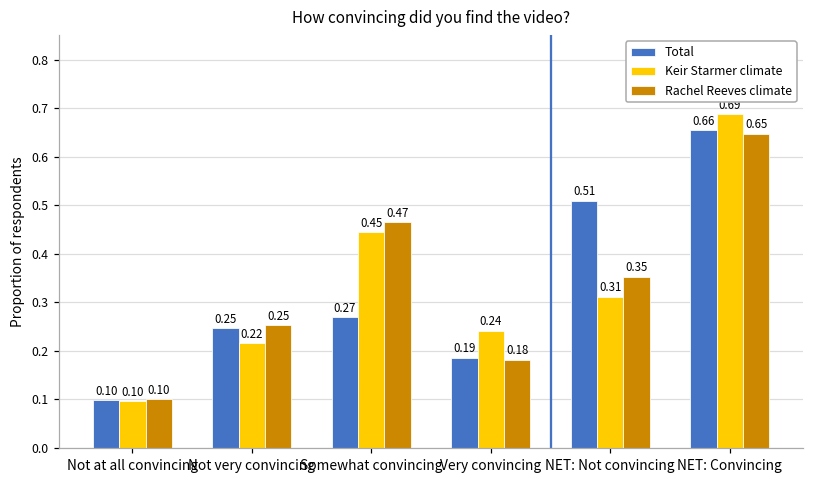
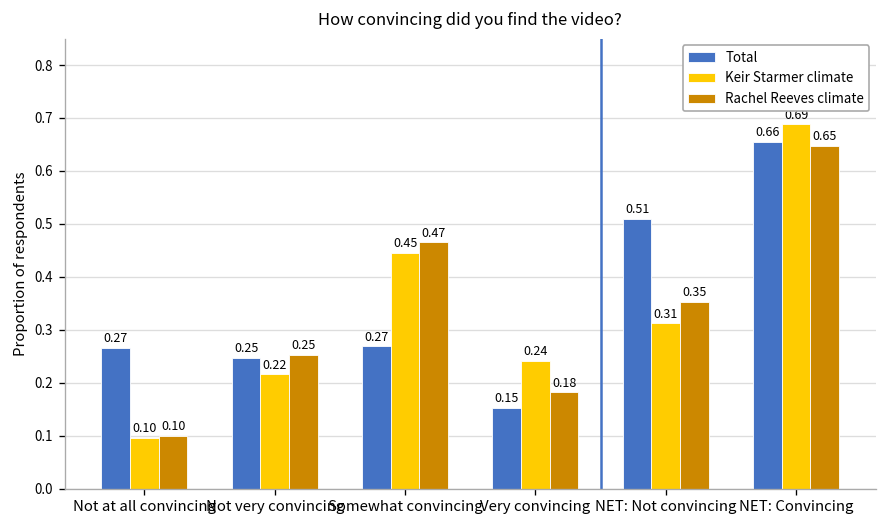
  {
    "Total": {
-     "Not at all convincing": 0.10,
+     "Not at all convincing": 0.27,
      "Not very convincing": 0.25,
      "Somewhat convincing": 0.27,
-     "Very convincing": 0.19,
+     "Very convincing": 0.15,
      "NET: Not convincing": 0.51,
      "NET: Convincing": 0.66
    },
    "Keir Starmer climate": {
      "Not at all convincing": 0.10,
      "Not very convincing": 0.22,
      "Somewhat convincing": 0.45,
      "Very convincing": 0.24,
      "NET: Not convincing": 0.31,
      "NET: Convincing": 0.69
    },
    "Rachel Reeves climate": {
      "Not at all convincing": 0.10,
      "Not very convincing": 0.25,
      "Somewhat convincing": 0.47,
      "Very convincing": 0.18,
      "NET: Not convincing": 0.35,
      "NET: Convincing": 0.65
    }
  }
